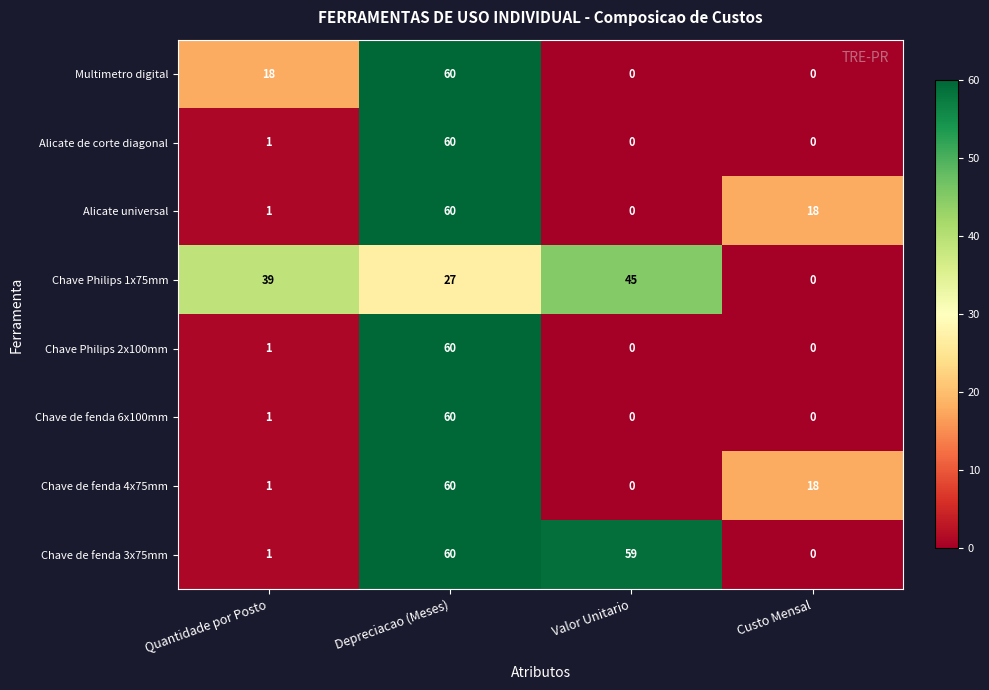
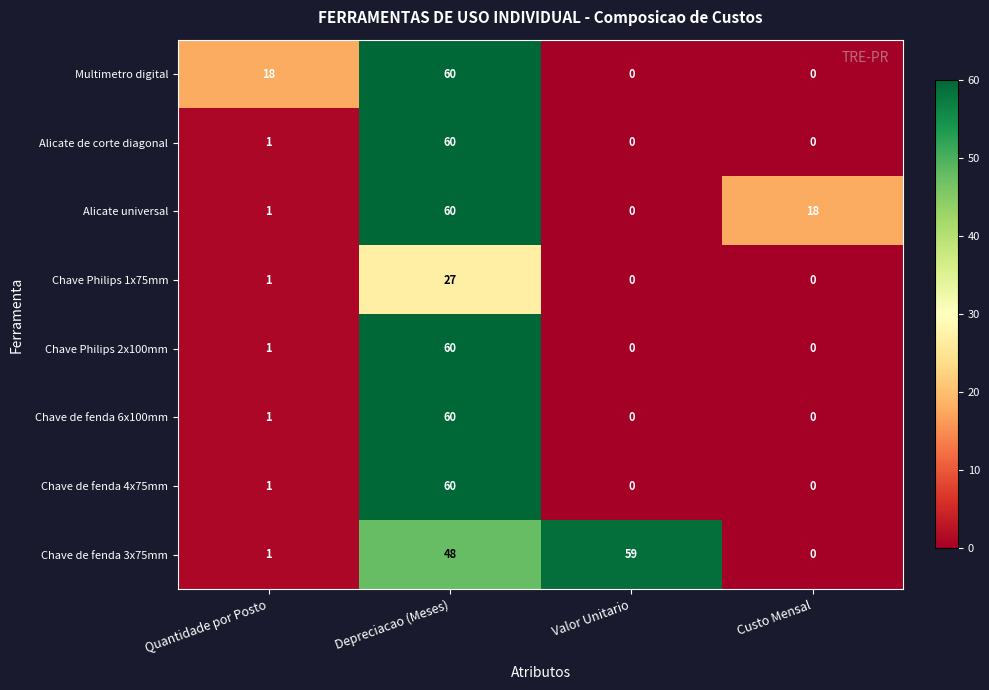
  {
    "Multimetro digital": {
      "Quantidade por Posto": 18,
      "Depreciacao (Meses)": 60,
      "Valor Unitario": 0
    },
    "Alicate de corte diagonal": {
      "Quantidade por Posto": 1,
      "Depreciacao (Meses)": 60,
      "Valor Unitario": 0,
      "Custo Mensal": 0
    },
    "Alicate universal": {
      "Quantidade por Posto": 1,
      "Depreciacao (Meses)": 60,
      "Valor Unitario": 0,
      "Custo Mensal": 18
    },
    "Chave Philips 1x75mm": {
-     "Quantidade por Posto": 39,
+     "Quantidade por Posto": 1,
      "Depreciacao (Meses)": 27,
-     "Valor Unitario": 45,
+     "Valor Unitario": 0,
      "Custo Mensal": 0
    },
    "Chave Philips 2x100mm": {
      "Quantidade por Posto": 1,
      "Depreciacao (Meses)": 60,
      "Valor Unitario": 0,
      "Custo Mensal": 0
    },
    "Chave de fenda 6x100mm": {
      "Quantidade por Posto": 1,
      "Depreciacao (Meses)": 60,
      "Valor Unitario": 0,
      "Custo Mensal": 0
    },
    "Chave de fenda 4x75mm": {
      "Quantidade por Posto": 1,
      "Depreciacao (Meses)": 60,
      "Valor Unitario": 0,
-     "Custo Mensal": 18
+     "Custo Mensal": 0
    },
    "Chave de fenda 3x75mm": {
      "Quantidade por Posto": 1,
-     "Depreciacao (Meses)": 60,
+     "Depreciacao (Meses)": 48,
      "Valor Unitario": 59,
      "Custo Mensal": 0
    }
  }
